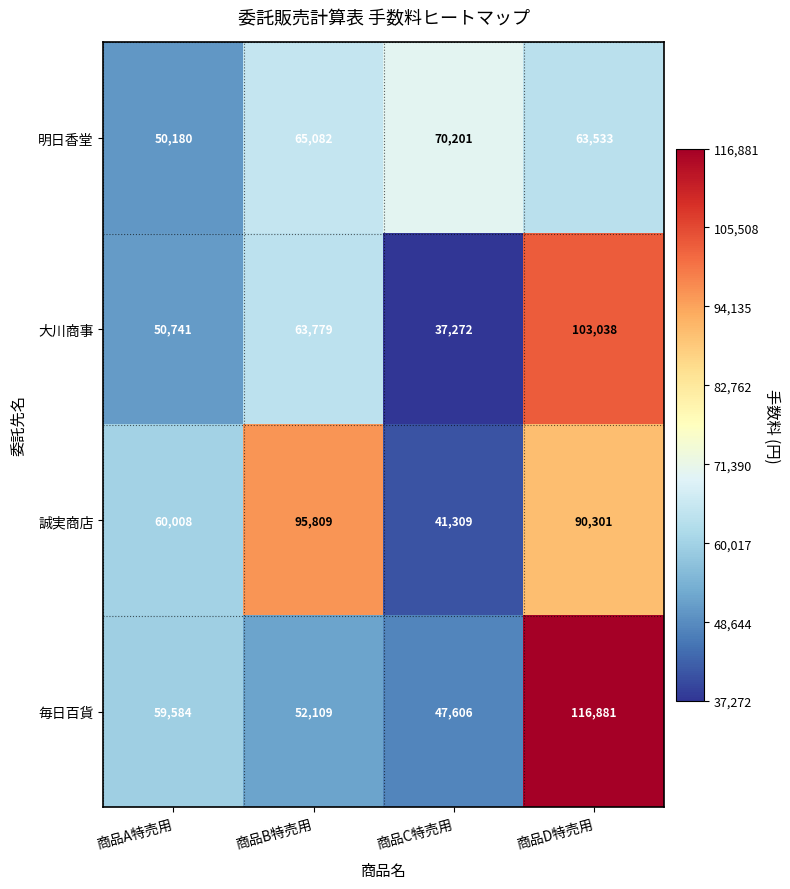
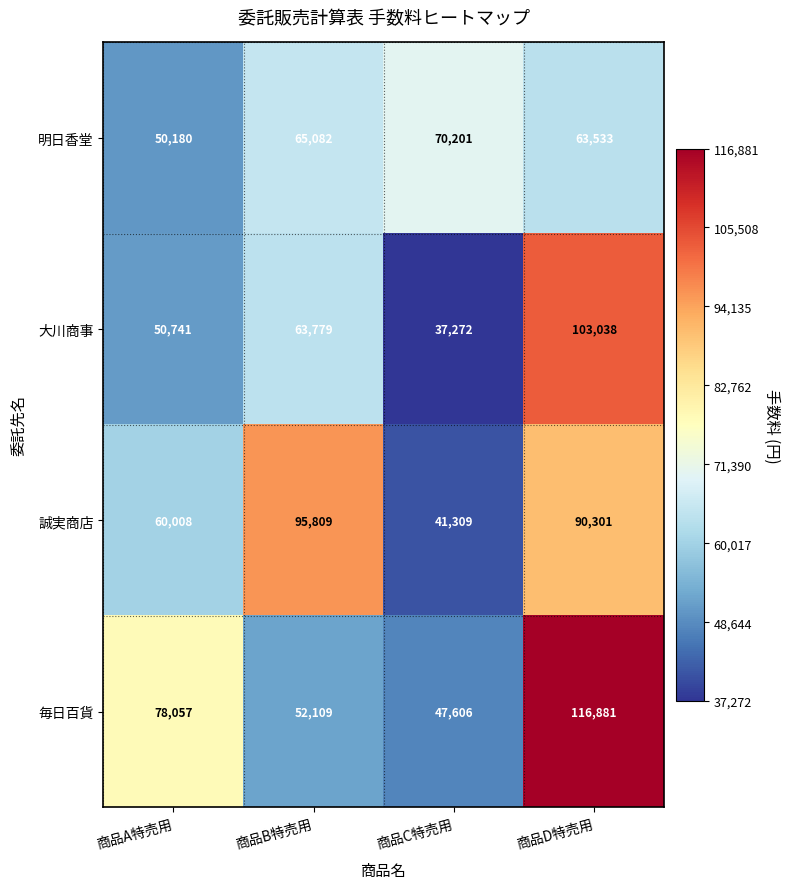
  {
    "明日香堂": {
      "商品A特売用": "50,180",
      "商品B特売用": "65,082",
      "商品C特売用": "70,201",
      "商品D特売用": "63,533"
    },
    "大川商事": {
      "商品A特売用": "50,741",
      "商品B特売用": "63,779",
      "商品C特売用": "37,272",
      "商品D特売用": "103,038"
    },
    "誠実商店": {
      "商品A特売用": "60,008",
      "商品B特売用": "95,809",
      "商品C特売用": "41,309",
      "商品D特売用": "90,301"
    },
    "毎日百貨": {
-     "商品A特売用": "59,584",
+     "商品A特売用": "78,057",
      "商品B特売用": "52,109",
      "商品C特売用": "47,606",
      "商品D特売用": "116,881"
    }
  }
